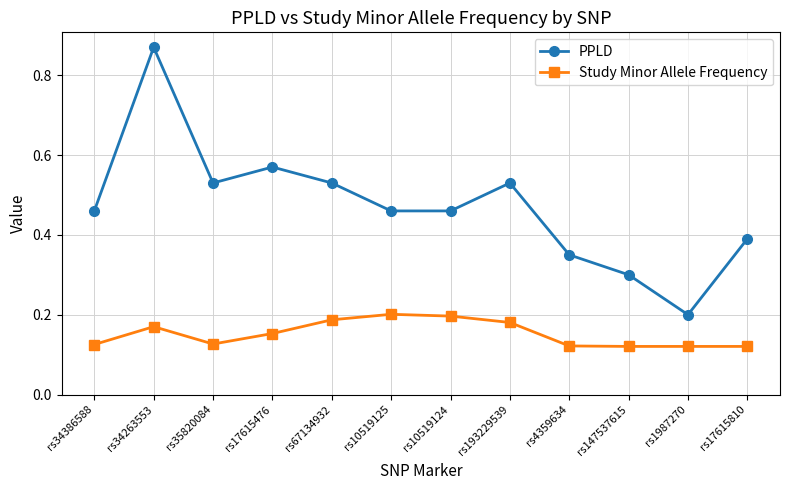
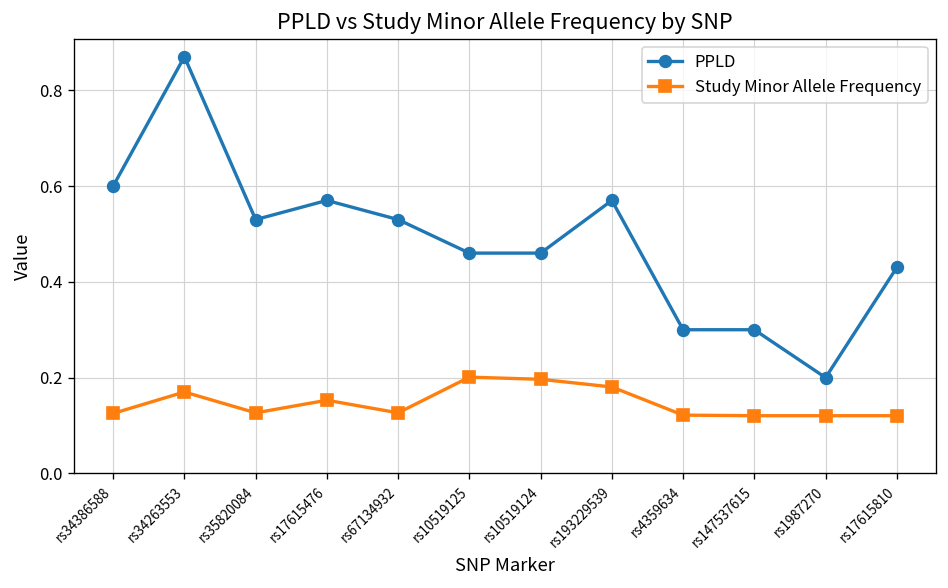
  {
    "PPLD": {
-     "rs34386588": 0.46,
+     "rs34386588": 0.60,
      "rs34263553": 0.87,
      "rs35820084": 0.53,
      "rs17615476": 0.57,
      "rs67134932": 0.53,
      "rs10519125": 0.46,
      "rs10519124": 0.46,
-     "rs193229539": 0.53,
-     "rs4359634": 0.35,
+     "rs193229539": 0.57,
+     "rs4359634": 0.30,
      "rs147537615": 0.30,
      "rs1987270": 0.20,
-     "rs17615810": 0.39
+     "rs17615810": 0.43
    },
    "Study Minor Allele Frequency": {
      "rs34386588": 0.13,
      "rs34263553": 0.17,
      "rs35820084": 0.13,
      "rs17615476": 0.15,
-     "rs67134932": 0.19,
+     "rs67134932": 0.13,
      "rs10519125": 0.20,
      "rs10519124": 0.20,
      "rs193229539": 0.18,
      "rs4359634": 0.12,
      "rs147537615": 0.12,
      "rs1987270": 0.12,
      "rs17615810": 0.12
    }
  }
